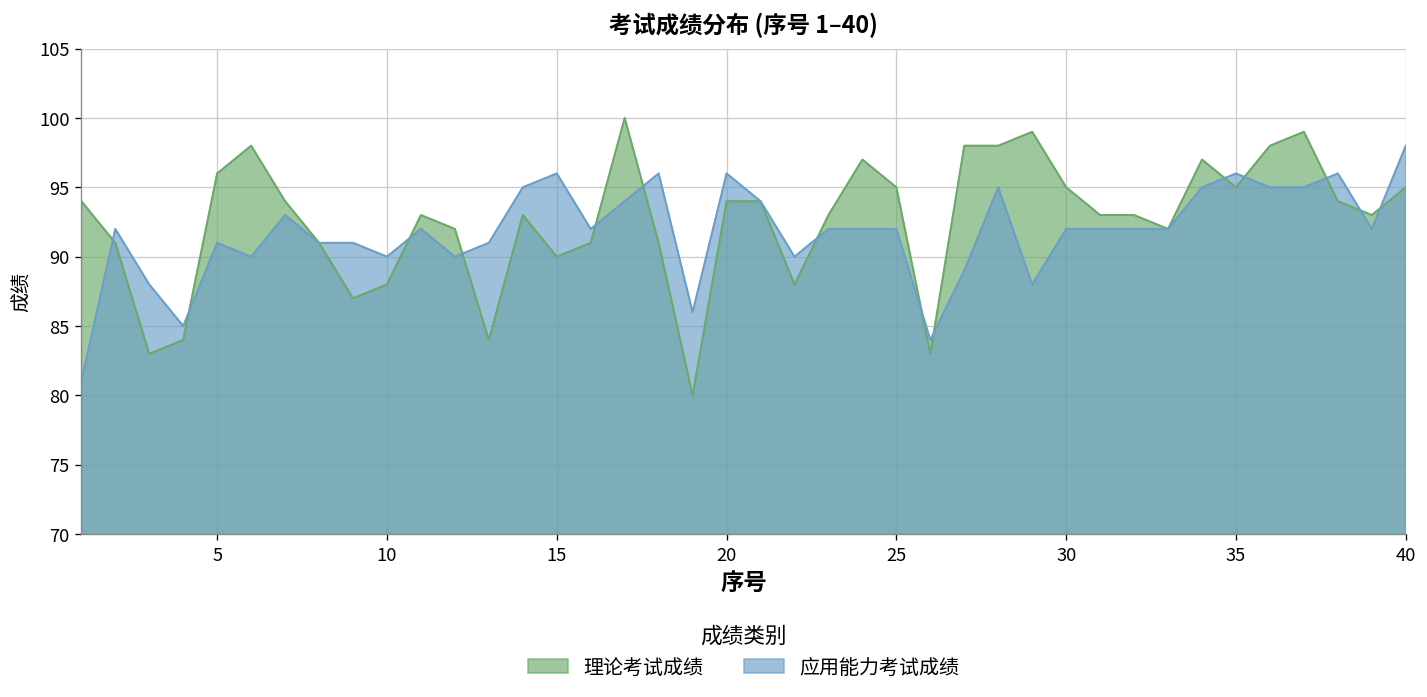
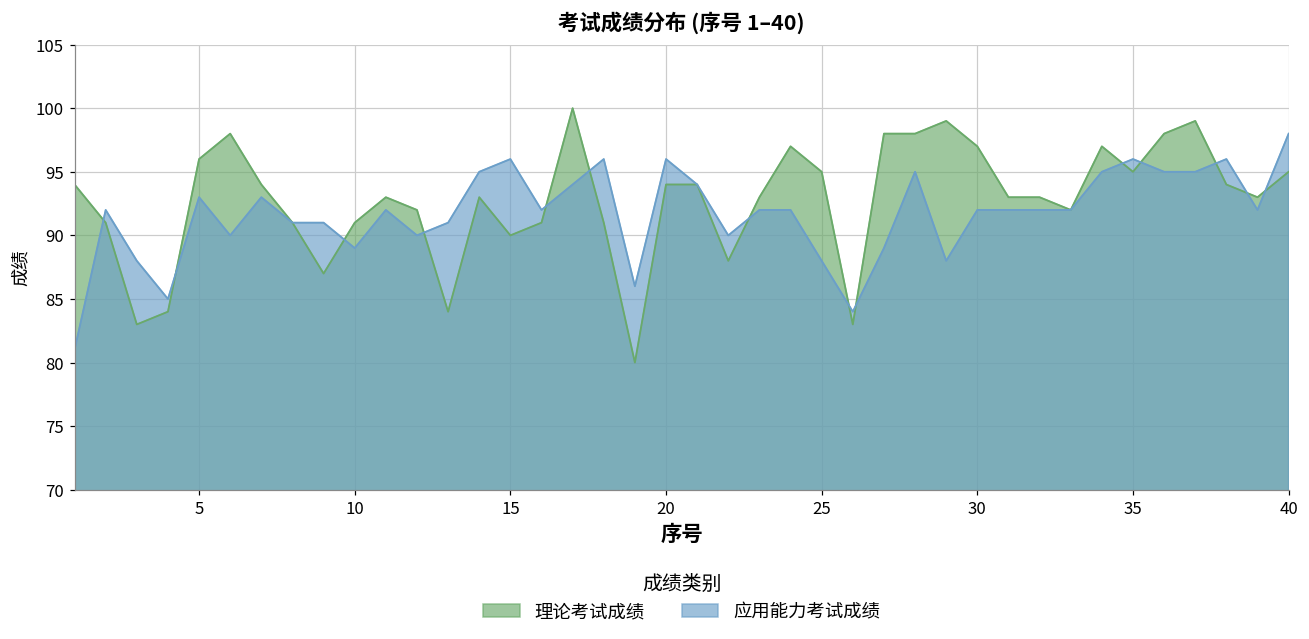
  {
    "理论考试成绩": {
      "5": 96,
-     "10": 88,
+     "10": 91,
      "15": 90,
      "20": 94,
      "25": 95,
-     "30": 95,
+     "30": 97,
      "35": 95,
      "40": 95
    },
    "应用能力考试成绩": {
-     "5": 91,
-     "10": 90,
+     "5": 93,
+     "10": 89,
      "15": 96,
      "20": 96,
-     "25": 92,
+     "25": 88,
      "30": 92,
      "35": 96,
      "40": 98
    }
  }
